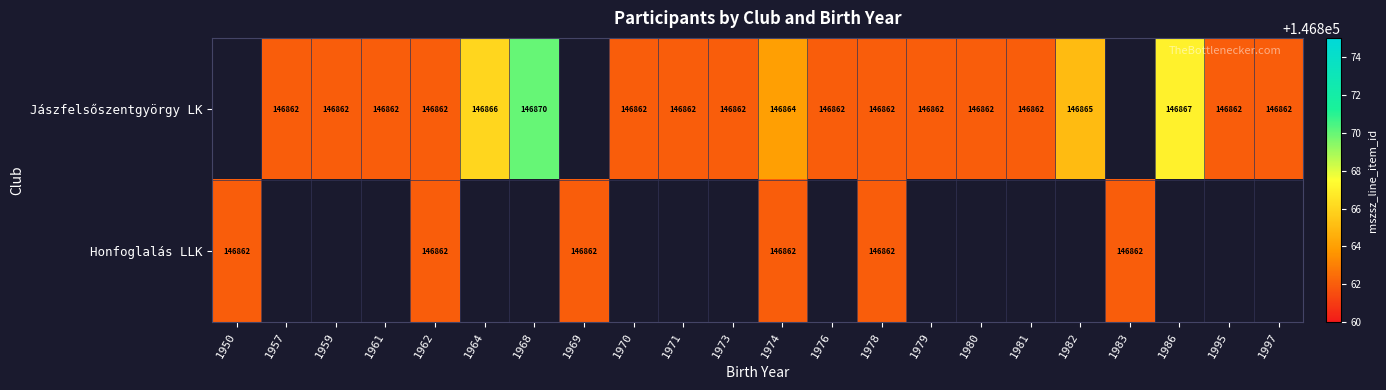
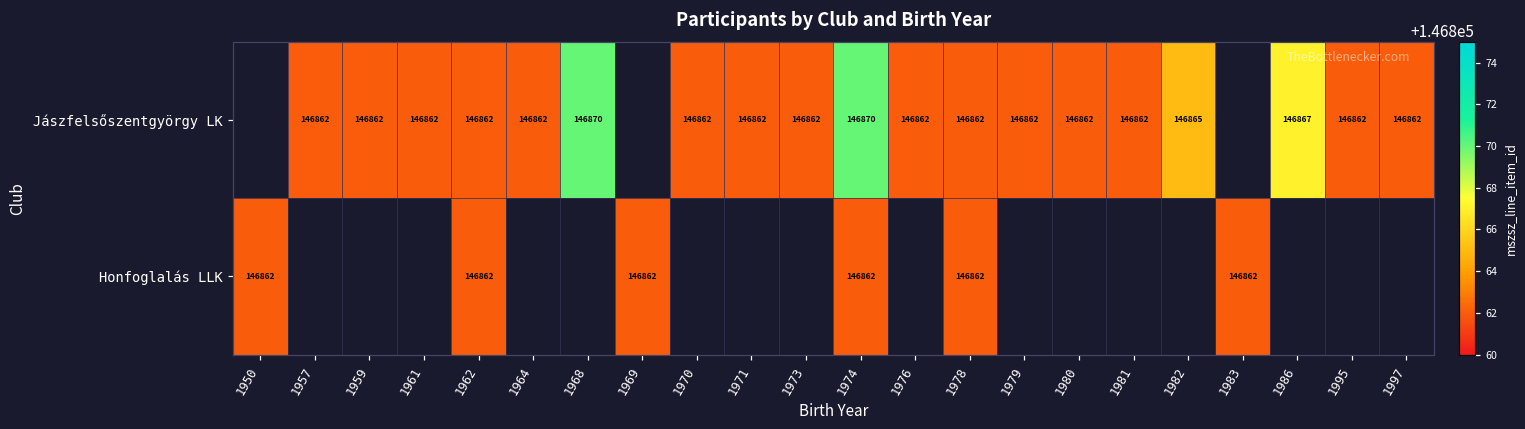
  {
    "Jászfelsőszentgyörgy LK": {
      "1957": 146862,
      "1959": 146862,
      "1961": 146862,
      "1962": 146862,
-     "1964": 146866,
+     "1964": 146862,
      "1968": 146870,
      "1970": 146862,
      "1971": 146862,
      "1973": 146862,
-     "1974": 146864,
+     "1974": 146870,
      "1976": 146862,
      "1978": 146862,
      "1979": 146862,
      "1980": 146862,
      "1981": 146862,
      "1982": 146865,
      "1986": 146867,
      "1997": 146862
    },
    "Honfoglalás LLK": {
      "1950": 146862,
      "1962": 146862,
      "1969": 146862,
      "1974": 146862,
      "1978": 146862,
      "1983": 146862
    }
  }
